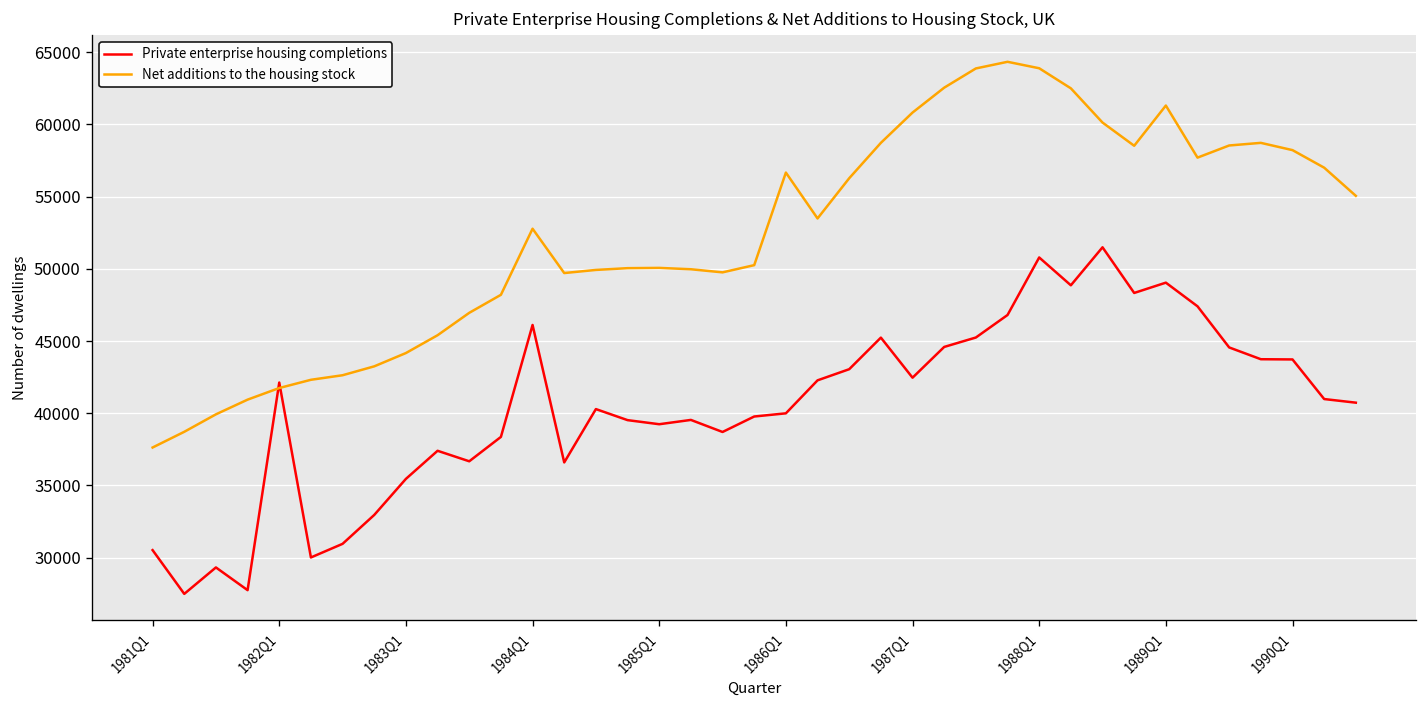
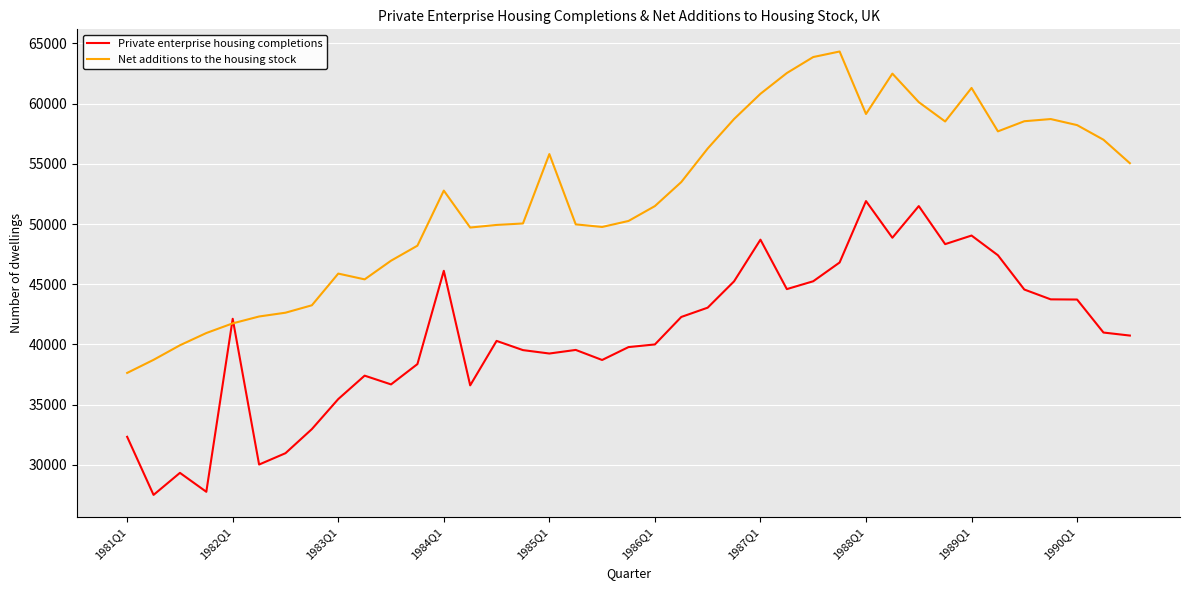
  {
    "Private enterprise housing completions": {
-     "1981Q1": 30500,
+     "1981Q1": 32300,
      "1982Q1": 42100,
      "1983Q1": 35500,
      "1984Q1": 46100,
      "1985Q1": 39200,
      "1986Q1": 40000,
-     "1987Q1": 42500,
-     "1988Q1": 50800,
+     "1987Q1": 48700,
+     "1988Q1": 51900,
      "1989Q1": 49000,
      "1990Q1": 43700
    },
    "Net additions to the housing stock": {
      "1981Q1": 37600,
      "1982Q1": 41700,
-     "1983Q1": 44200,
+     "1983Q1": 45900,
      "1984Q1": 52800,
-     "1985Q1": 50100,
-     "1986Q1": 56700,
+     "1985Q1": 55800,
+     "1986Q1": 51500,
      "1987Q1": 60800,
-     "1988Q1": 63900,
+     "1988Q1": 59100,
      "1989Q1": 61300,
      "1990Q1": 58200
    }
  }
